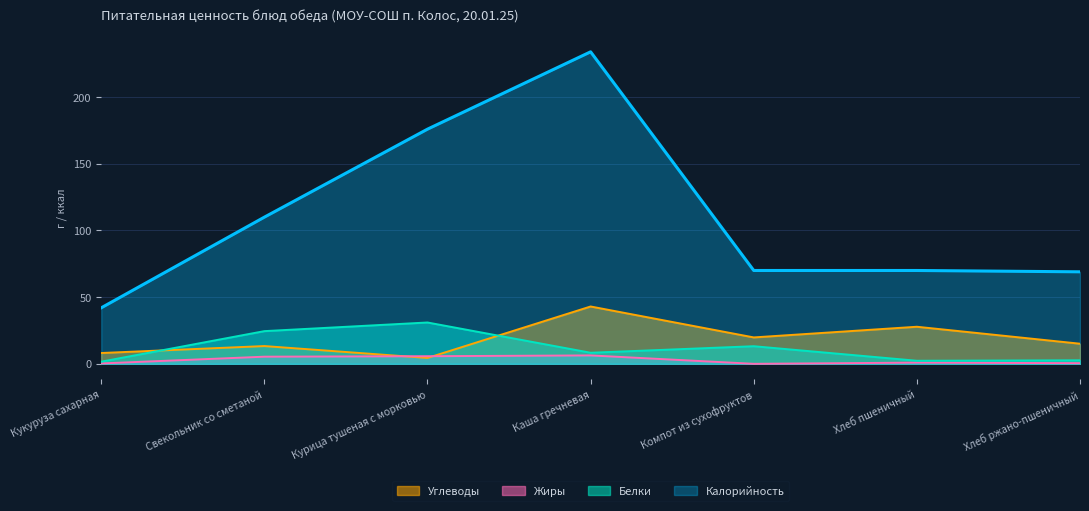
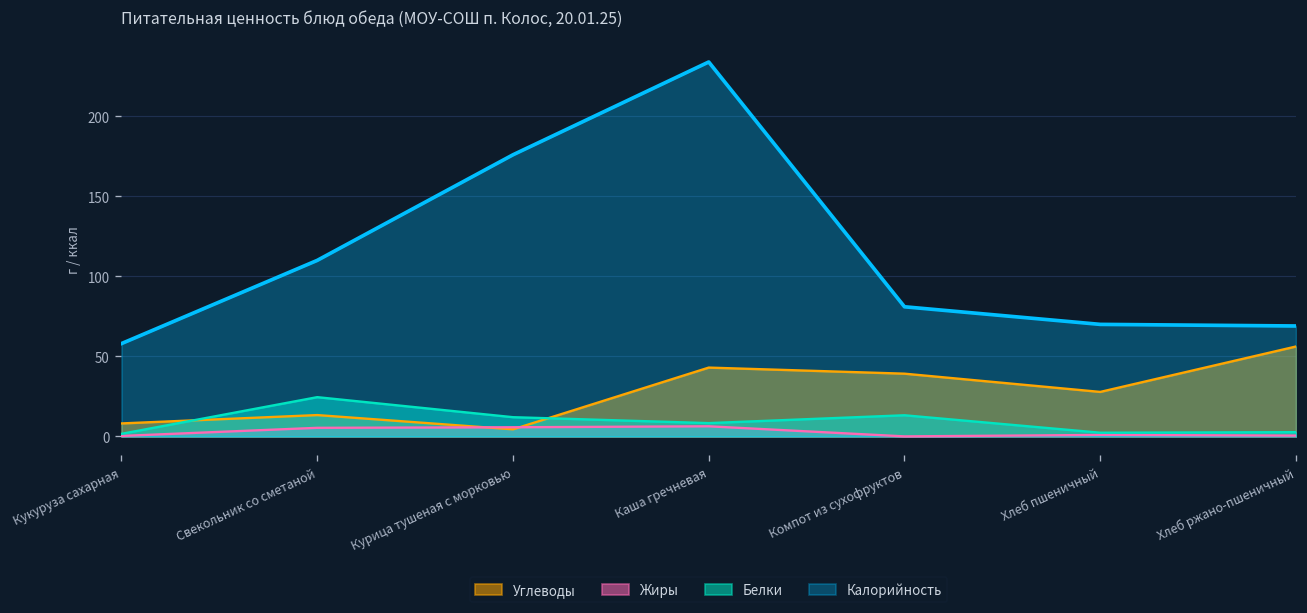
  {
    "Углеводы": {
      "Кукуруза сахарная": 8,
      "Свекольник со сметаной": 13,
      "Каша гречневая": 43,
-     "Компот из сухофруктов": 20,
+     "Компот из сухофруктов": 39,
      "Хлеб пшеничный": 28,
-     "Хлеб ржано-пшеничный": 15
+     "Хлеб ржано-пшеничный": 56
    },
    "Жиры": {
      "Свекольник со сметаной": 5,
      "Каша гречневая": 6,
      "Компот из сухофруктов": 0,
      "Хлеб ржано-пшеничный": 0
    },
    "Белки": {
      "Свекольник со сметаной": 25,
-     "Курица тушеная с морковью": 31,
+     "Курица тушеная с морковью": 12,
      "Каша гречневая": 8,
      "Компот из сухофруктов": 13,
      "Хлеб ржано-пшеничный": 3
    },
    "Калорийность": {
-     "Кукуруза сахарная": 42,
+     "Кукуруза сахарная": 58,
      "Свекольник со сметаной": 110,
      "Курица тушеная с морковью": 176,
      "Каша гречневая": 234,
-     "Компот из сухофруктов": 70,
+     "Компот из сухофруктов": 81,
      "Хлеб пшеничный": 70,
      "Хлеб ржано-пшеничный": 69
    }
  }
